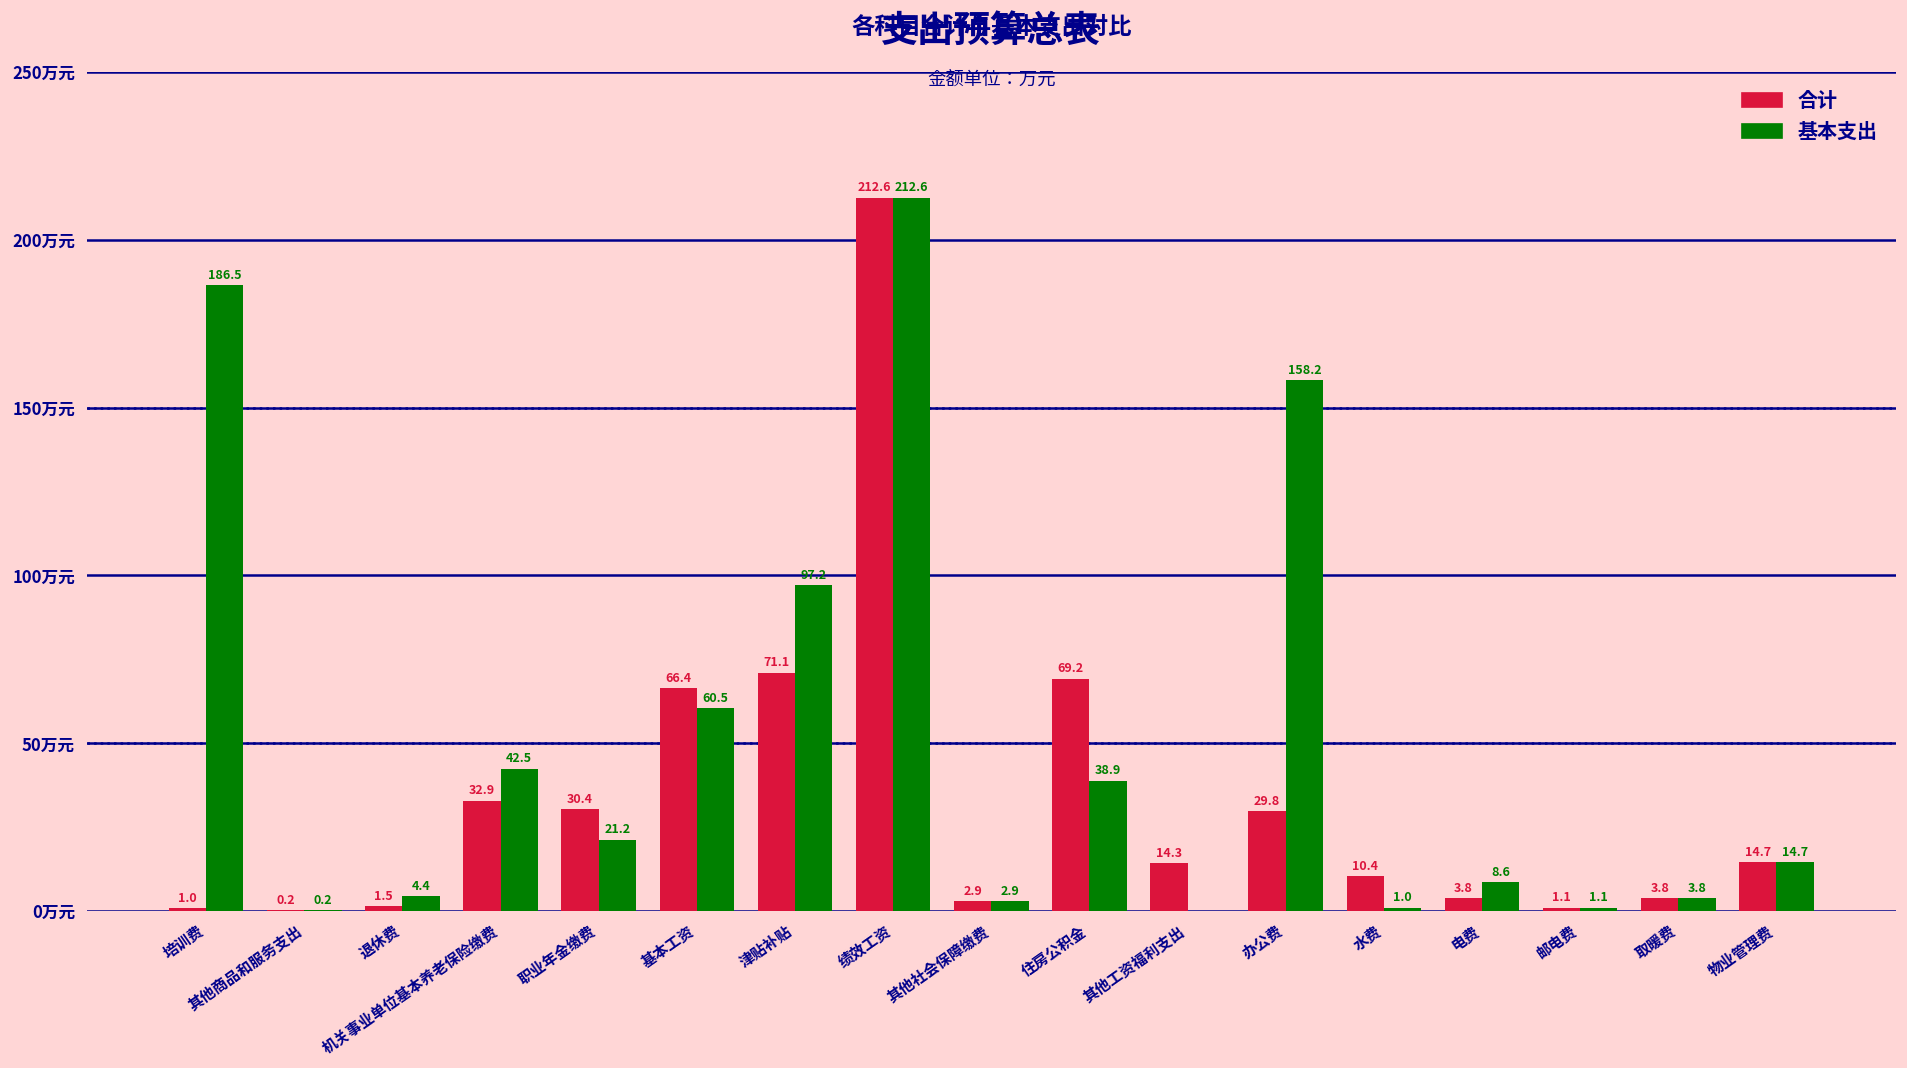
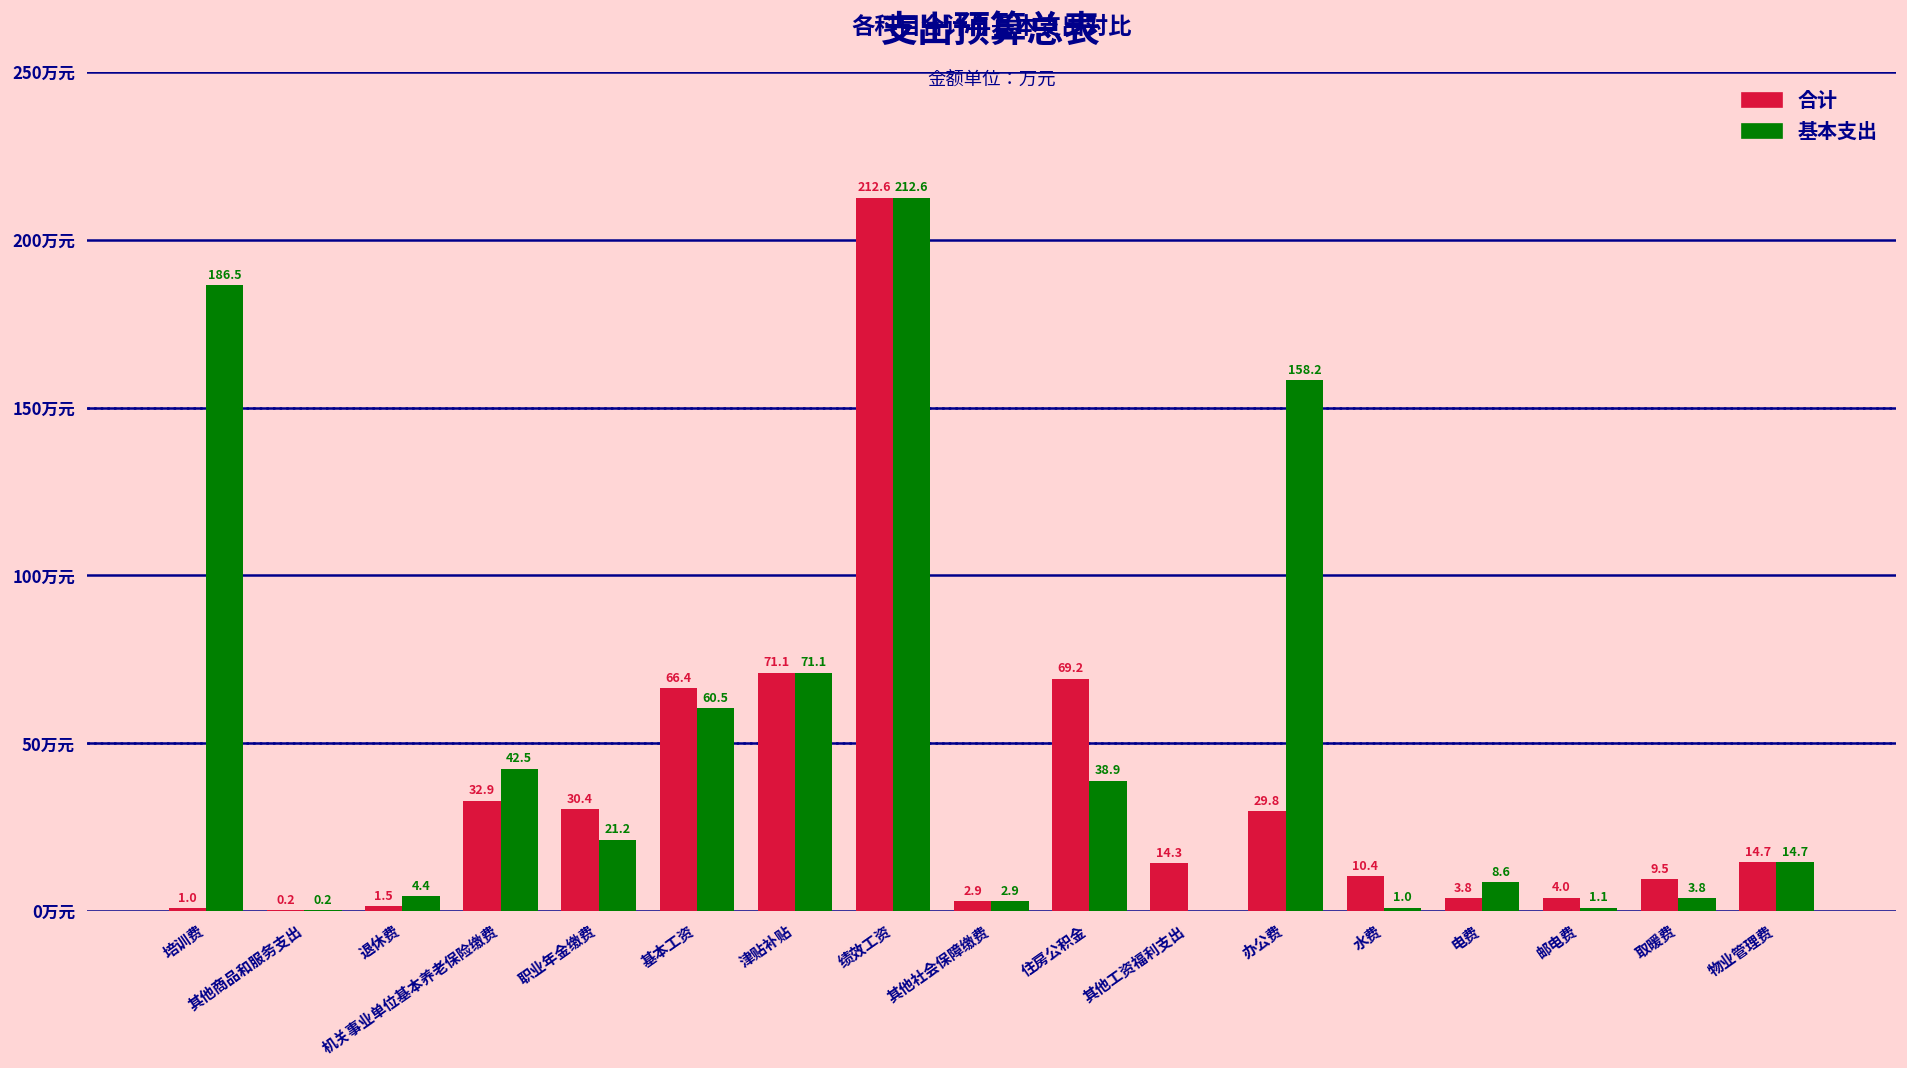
  {
    "合计": {
      "培训费": 1.0,
      "其他商品和服务支出": 0.2,
      "退休费": 1.5,
      "机关事业单位基本养老保险缴费": 32.9,
      "职业年金缴费": 30.4,
      "基本工资": 66.4,
      "津贴补贴": 71.1,
      "绩效工资": 212.6,
      "其他社会保障缴费": 2.9,
      "住房公积金": 69.2,
      "其他工资福利支出": 14.3,
      "办公费": 29.8,
      "水费": 10.4,
      "电费": 3.8,
-     "邮电费": 1.1,
-     "取暖费": 3.8,
+     "邮电费": 4.0,
+     "取暖费": 9.5,
      "物业管理费": 14.7
    },
    "基本支出": {
      "培训费": 186.5,
      "其他商品和服务支出": 0.2,
      "退休费": 4.4,
      "机关事业单位基本养老保险缴费": 42.5,
      "职业年金缴费": 21.2,
      "基本工资": 60.5,
-     "津贴补贴": 97.2,
+     "津贴补贴": 71.1,
      "绩效工资": 212.6,
      "其他社会保障缴费": 2.9,
      "住房公积金": 38.9,
      "办公费": 158.2,
      "水费": 1.0,
      "电费": 8.6,
      "邮电费": 1.1,
      "取暖费": 3.8,
      "物业管理费": 14.7
    }
  }
